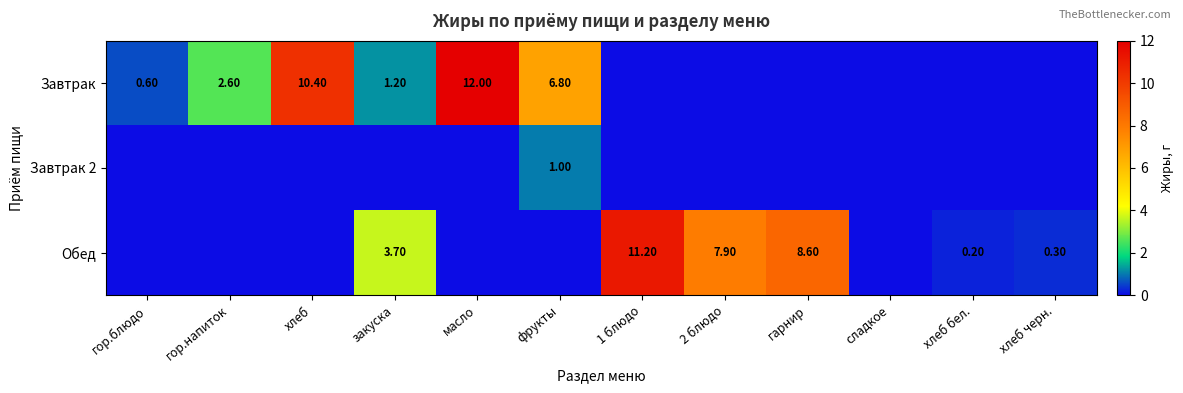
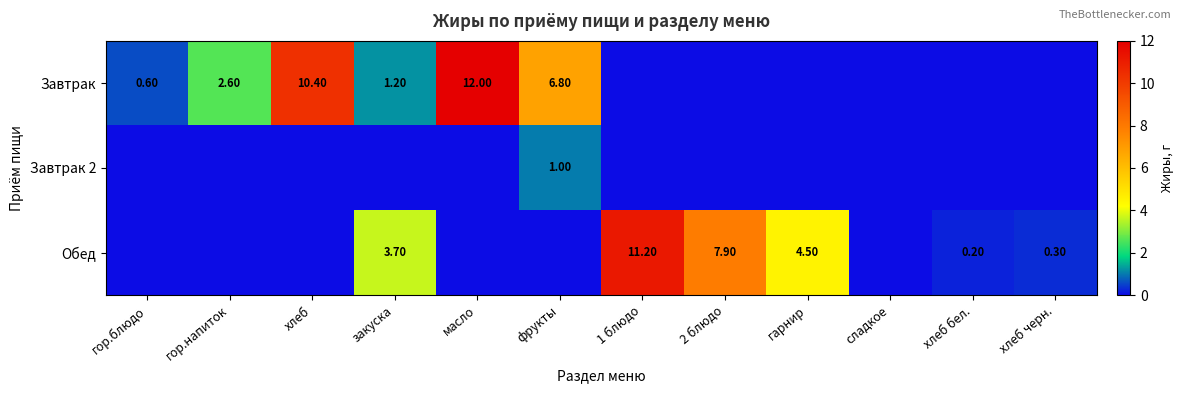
  {
    "Завтрак": {
      "гор.блюдо": 0.60,
      "гор.напиток": 2.60,
      "хлеб": 10.40,
      "закуска": 1.20,
      "масло": 12.00,
      "фрукты": 6.80
    },
    "Завтрак 2": {
      "фрукты": 1.00
    },
    "Обед": {
      "закуска": 3.70,
      "1 блюдо": 11.20,
      "2 блюдо": 7.90,
-     "гарнир": 8.60,
+     "гарнир": 4.50,
      "хлеб бел.": 0.20,
      "хлеб черн.": 0.30
    }
  }
